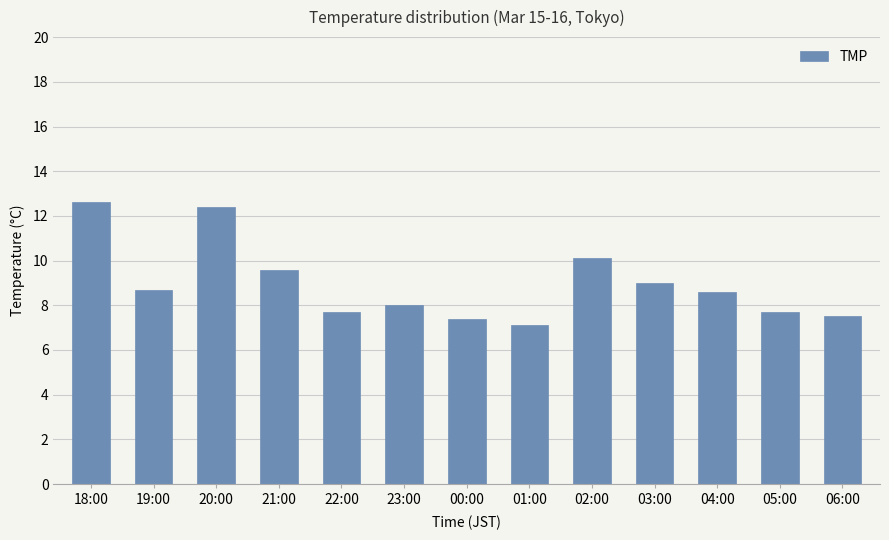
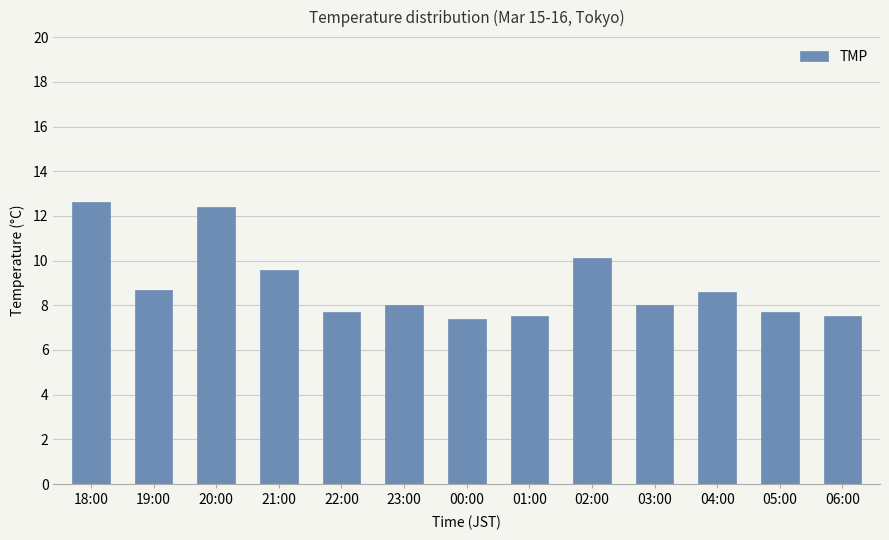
  {
    "18:00": 12.6,
    "19:00": 8.7,
    "20:00": 12.4,
    "21:00": 9.6,
    "22:00": 7.7,
    "23:00": 8.0,
    "00:00": 7.4,
-   "01:00": 7.1,
+   "01:00": 7.5,
    "02:00": 10.1,
-   "03:00": 9,
+   "03:00": 8,
    "04:00": 8.6,
    "05:00": 7.7,
    "06:00": 7.5
  }
